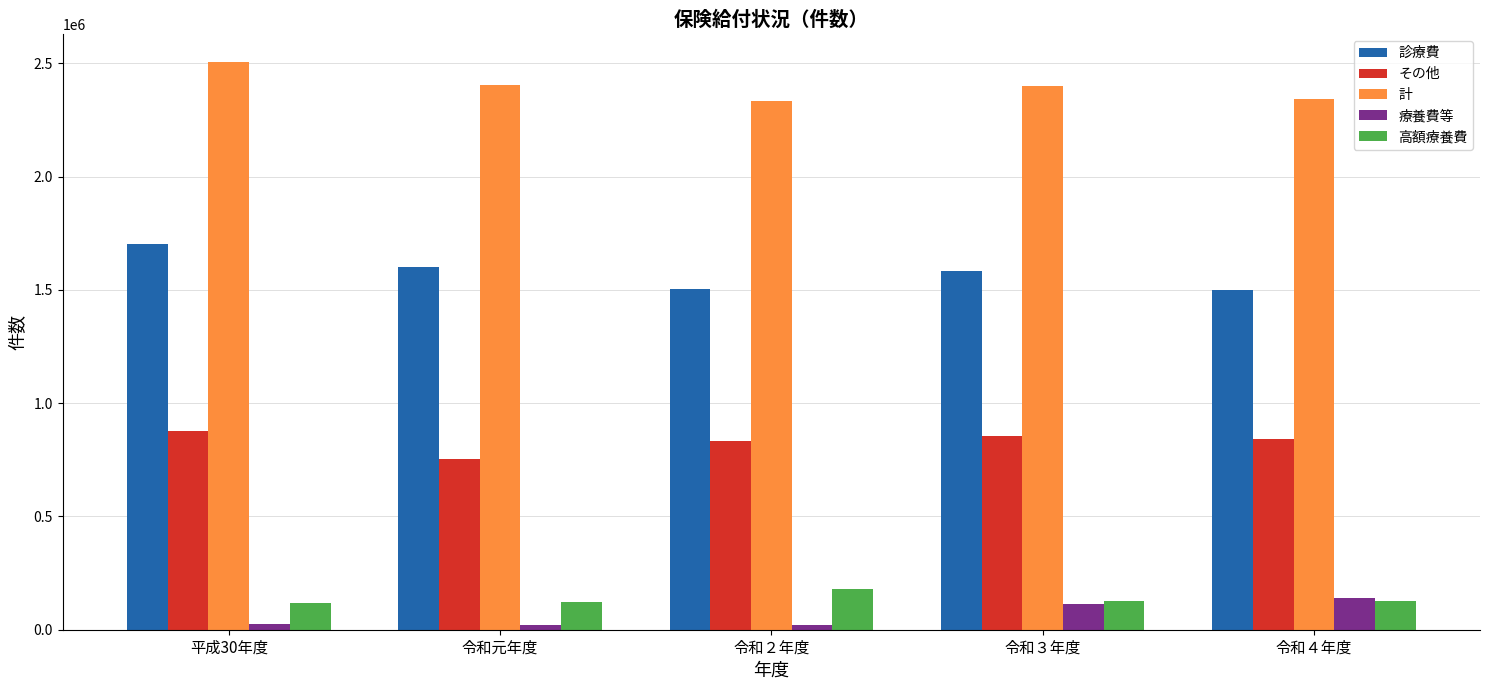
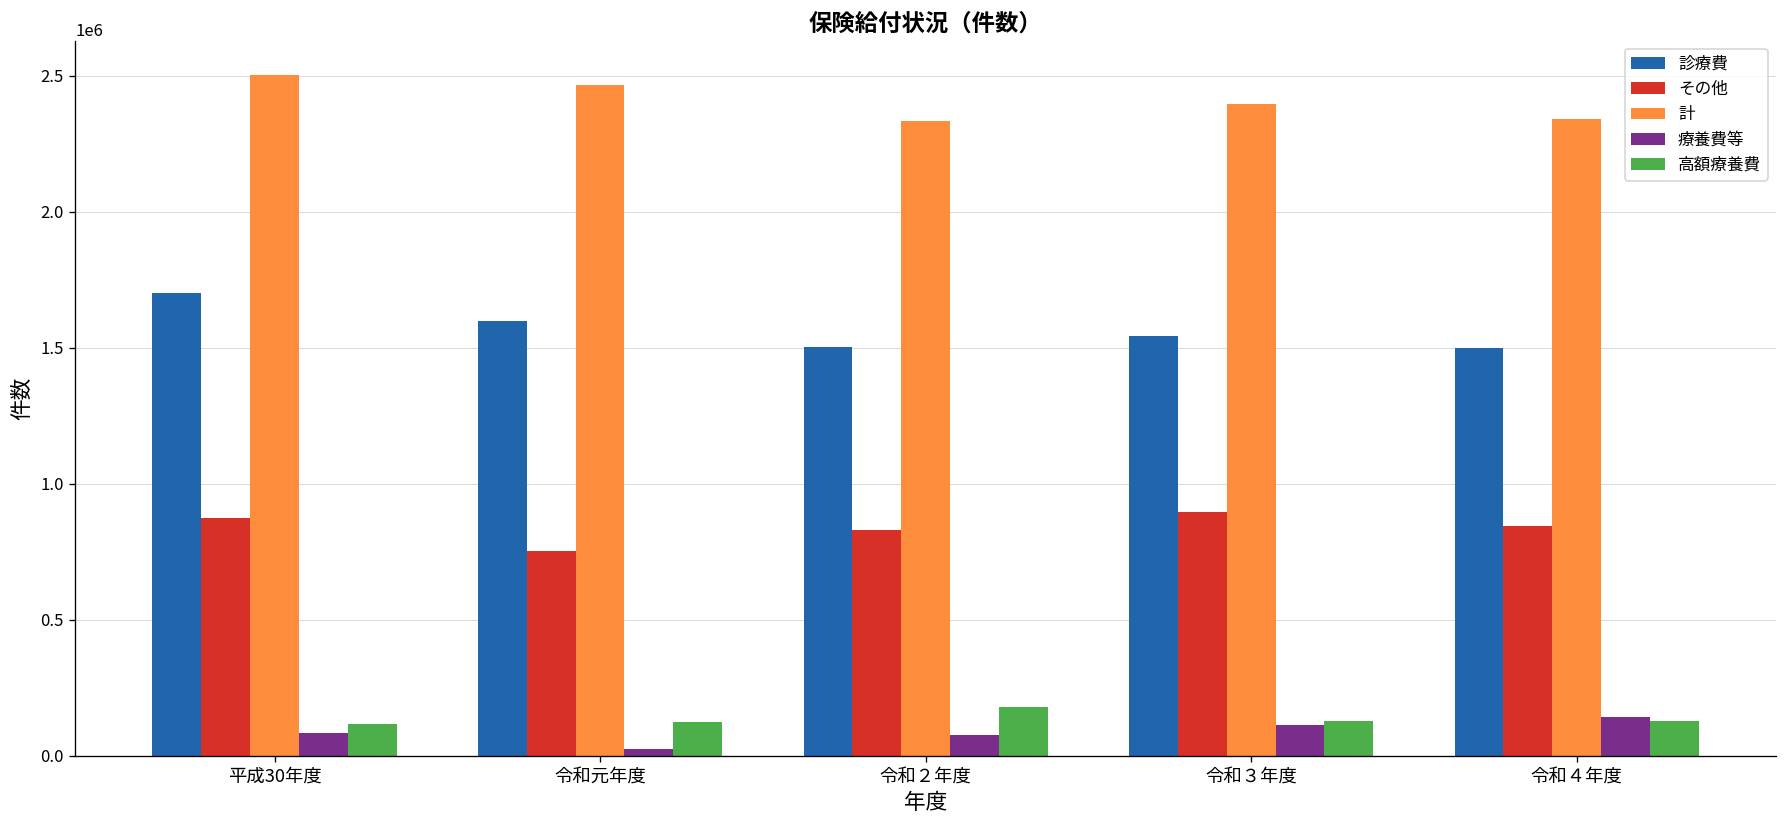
  {
    "診療費": {
      "平成30年度": 1700000,
      "令和元年度": 1600000,
      "令和２年度": 1500000,
-     "令和３年度": 1580000,
+     "令和３年度": 1540000,
      "令和４年度": 1500000
    },
    "その他": {
      "平成30年度": 880000,
      "令和元年度": 750000,
      "令和２年度": 830000,
-     "令和３年度": 860000,
+     "令和３年度": 900000,
      "令和４年度": 840000
    },
    "計": {
      "平成30年度": 2500000,
-     "令和元年度": 2400000,
+     "令和元年度": 2470000,
      "令和２年度": 2330000,
      "令和３年度": 2400000,
      "令和４年度": 2340000
    },
    "療養費等": {
-     "平成30年度": 30000,
+     "平成30年度": 80000,
      "令和元年度": 20000,
-     "令和２年度": 20000,
+     "令和２年度": 80000,
      "令和３年度": 110000,
      "令和４年度": 140000
    },
    "高額療養費": {
      "平成30年度": 120000,
      "令和元年度": 120000,
      "令和２年度": 180000,
      "令和３年度": 130000,
      "令和４年度": 130000
    }
  }
